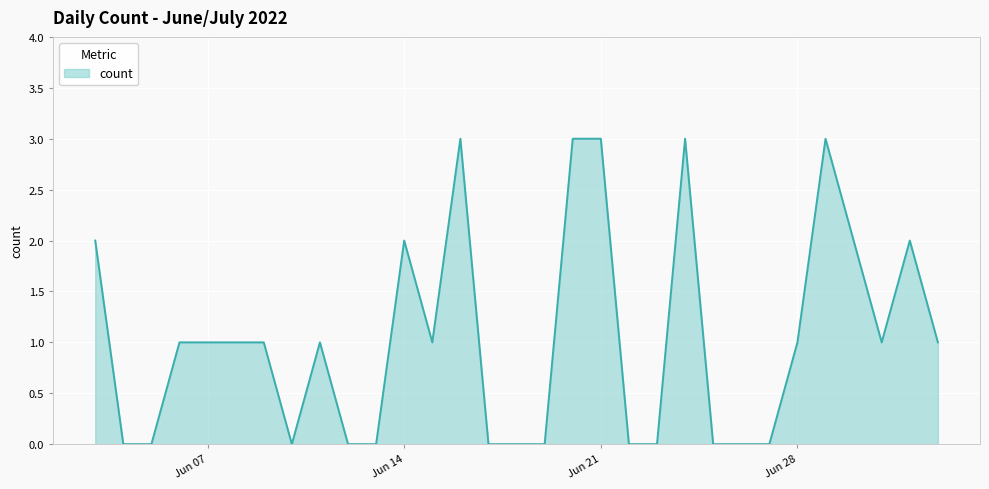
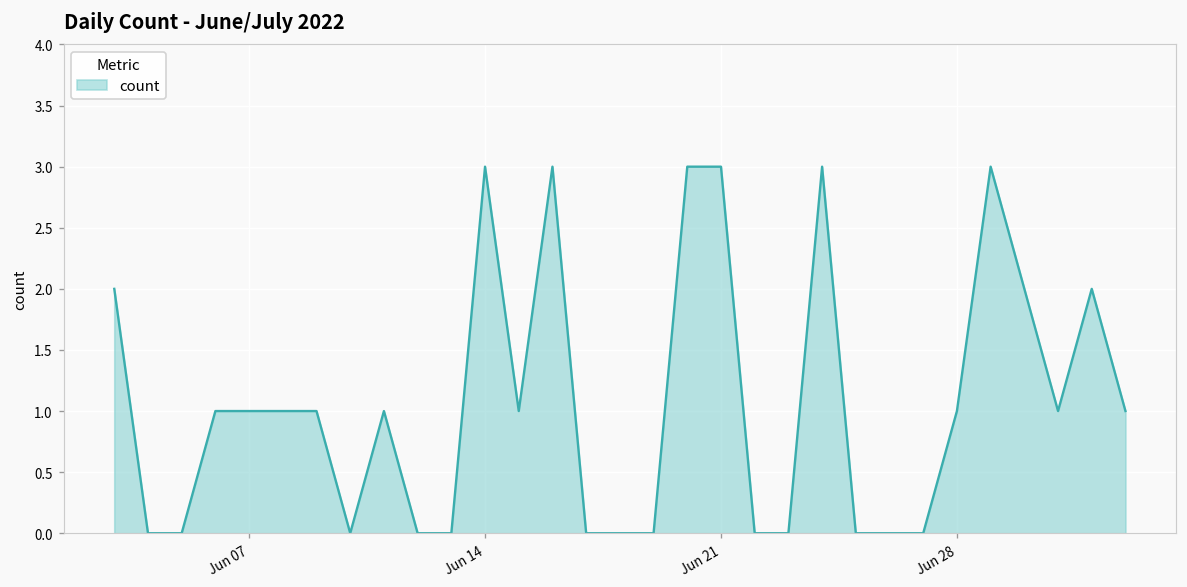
  {
    "Jun 07": 1,
-   "Jun 14": 2,
+   "Jun 14": 3,
    "Jun 21": 3,
    "Jun 28": 1
  }
